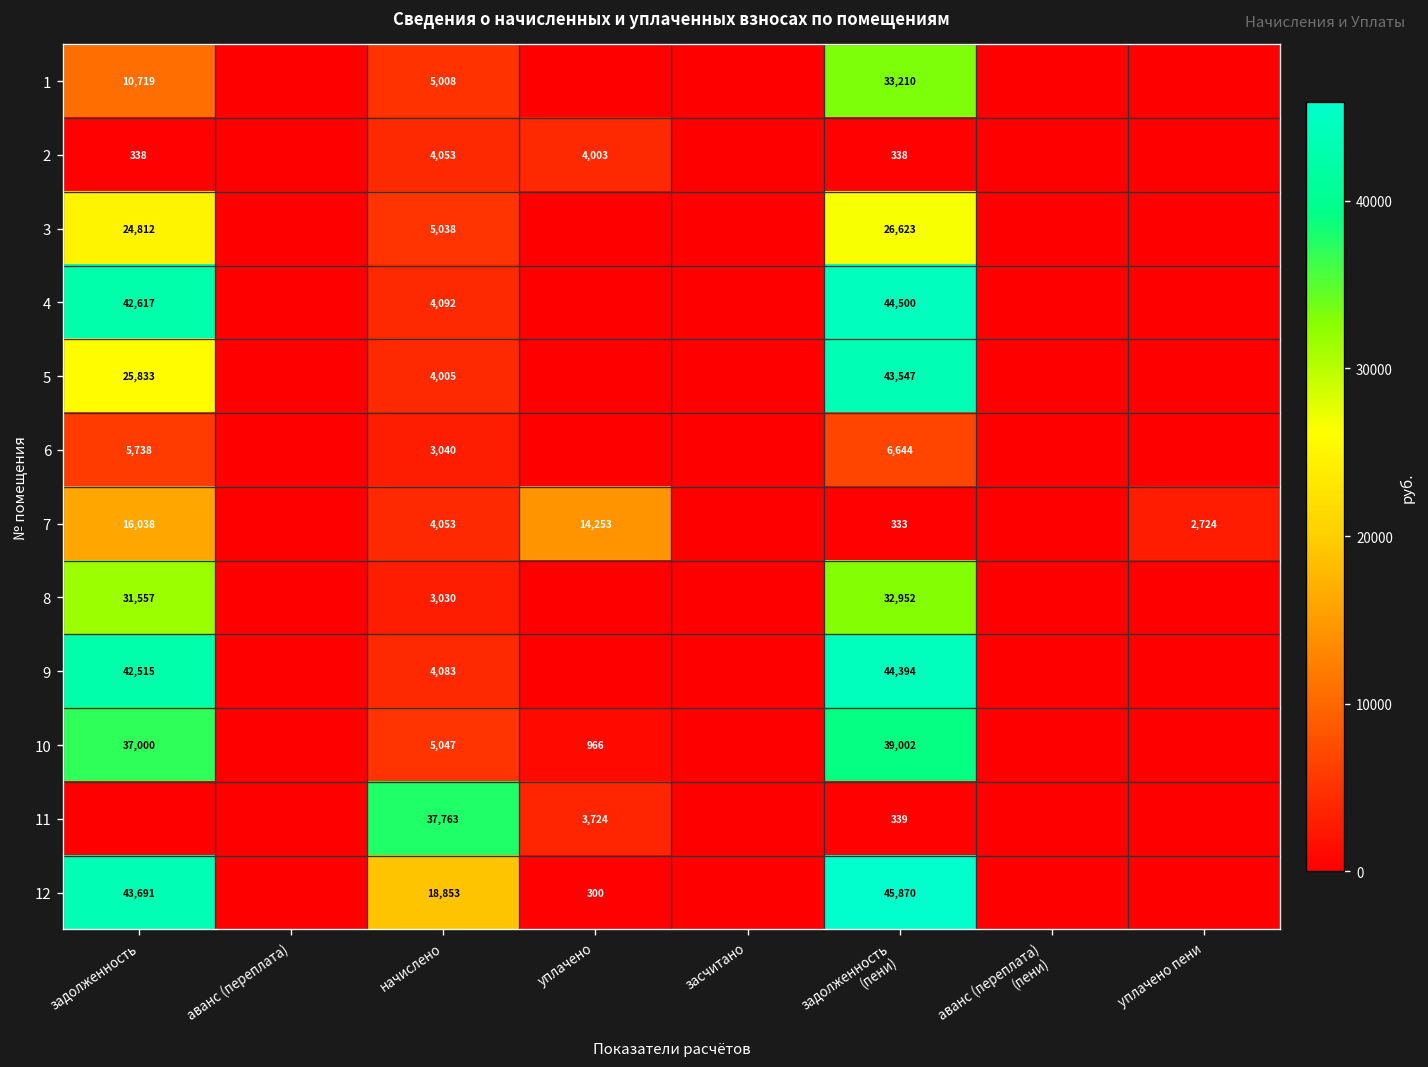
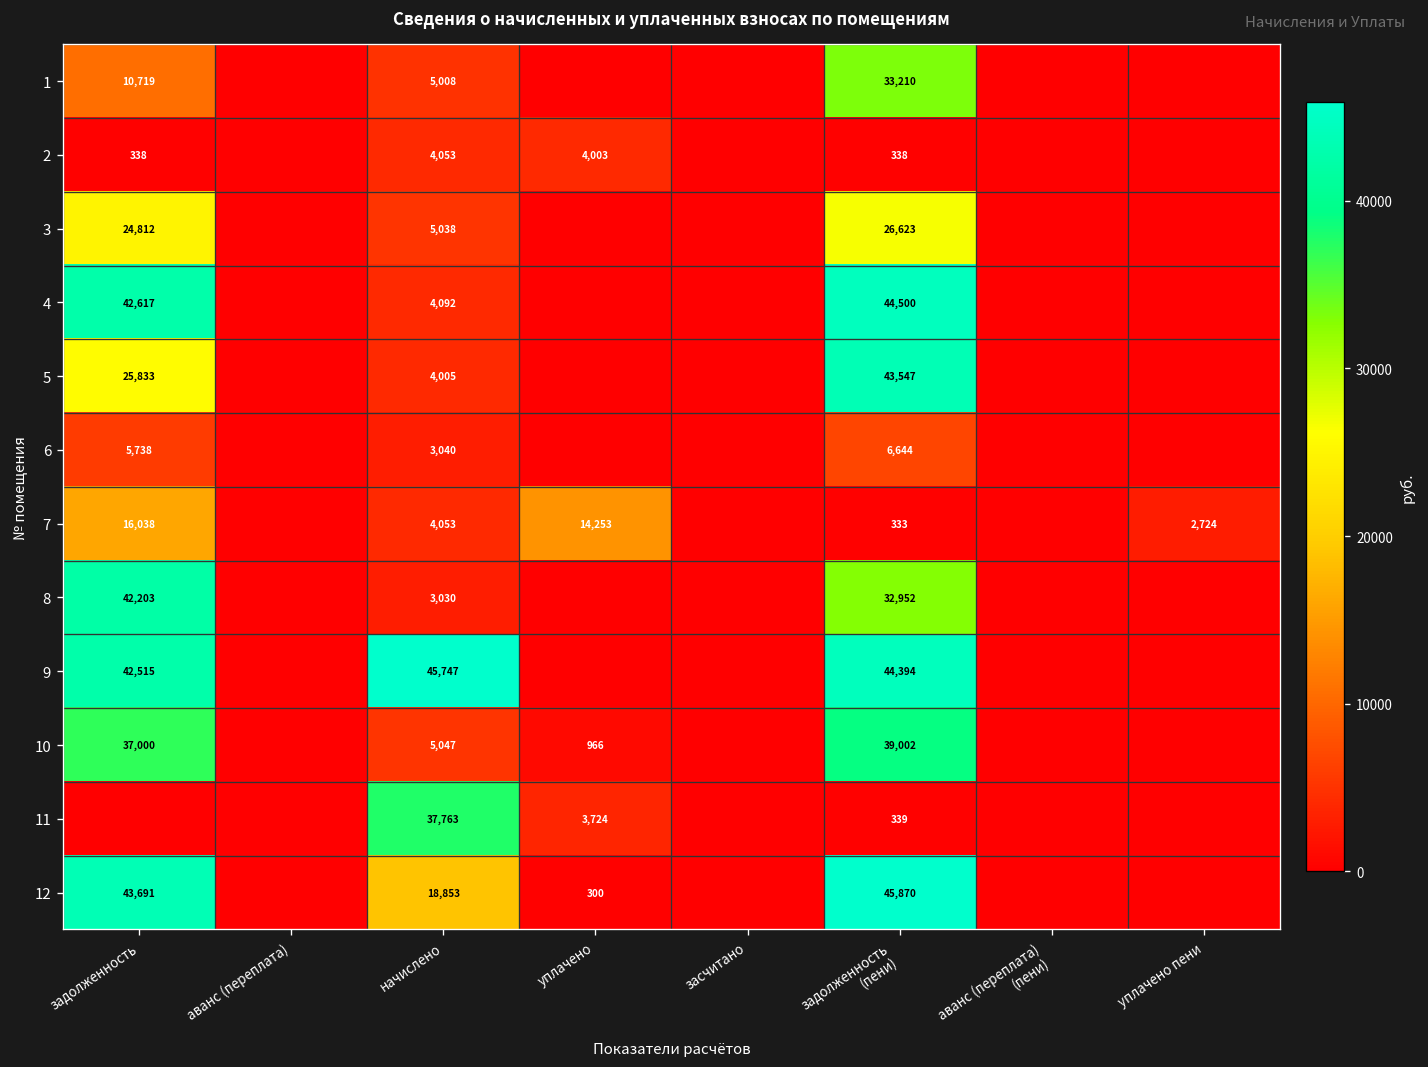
  {
    "1": {
      "задолженность": "10,719",
      "начислено": "5,008",
      "задолженность (пени)": "33,210"
    },
    "2": {
      "задолженность": "338",
      "начислено": "4,053",
      "уплачено": "4,003",
      "задолженность (пени)": "338"
    },
    "3": {
      "задолженность": "24,812",
      "начислено": "5,038",
      "задолженность (пени)": "26,623"
    },
    "4": {
      "задолженность": "42,617",
      "начислено": "4,092",
      "задолженность (пени)": "44,500"
    },
    "5": {
      "задолженность": "25,833",
      "начислено": "4,005",
      "задолженность (пени)": "43,547"
    },
    "6": {
      "задолженность": "5,738",
      "начислено": "3,040",
      "задолженность (пени)": "6,644"
    },
    "7": {
      "задолженность": "16,038",
      "начислено": "4,053",
      "уплачено": "14,253",
      "задолженность (пени)": "333",
      "уплачено пени": "2,724"
    },
    "8": {
-     "задолженность": "31,557",
+     "задолженность": "42,203",
      "начислено": "3,030",
      "задолженность (пени)": "32,952"
    },
    "9": {
      "задолженность": "42,515",
-     "начислено": "4,083",
+     "начислено": "45,747",
      "задолженность (пени)": "44,394"
    },
    "10": {
      "задолженность": "37,000",
      "начислено": "5,047",
      "уплачено": "966",
      "задолженность (пени)": "39,002"
    },
    "11": {
      "начислено": "37,763",
      "уплачено": "3,724",
      "задолженность (пени)": "339"
    },
    "12": {
      "задолженность": "43,691",
      "начислено": "18,853",
      "уплачено": "300",
      "задолженность (пени)": "45,870"
    }
  }
